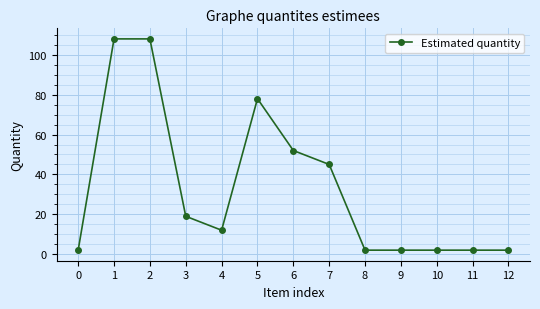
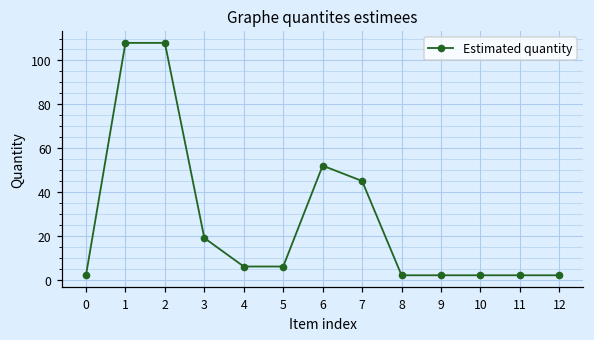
  {
    "0": 2,
    "1": 108,
    "2": 108,
    "3": 19,
-   "4": 12,
-   "5": 78,
+   "4": 6,
+   "5": 6,
    "6": 52,
    "7": 45,
    "8": 2,
    "9": 2,
    "10": 2,
    "11": 2,
    "12": 2
  }
